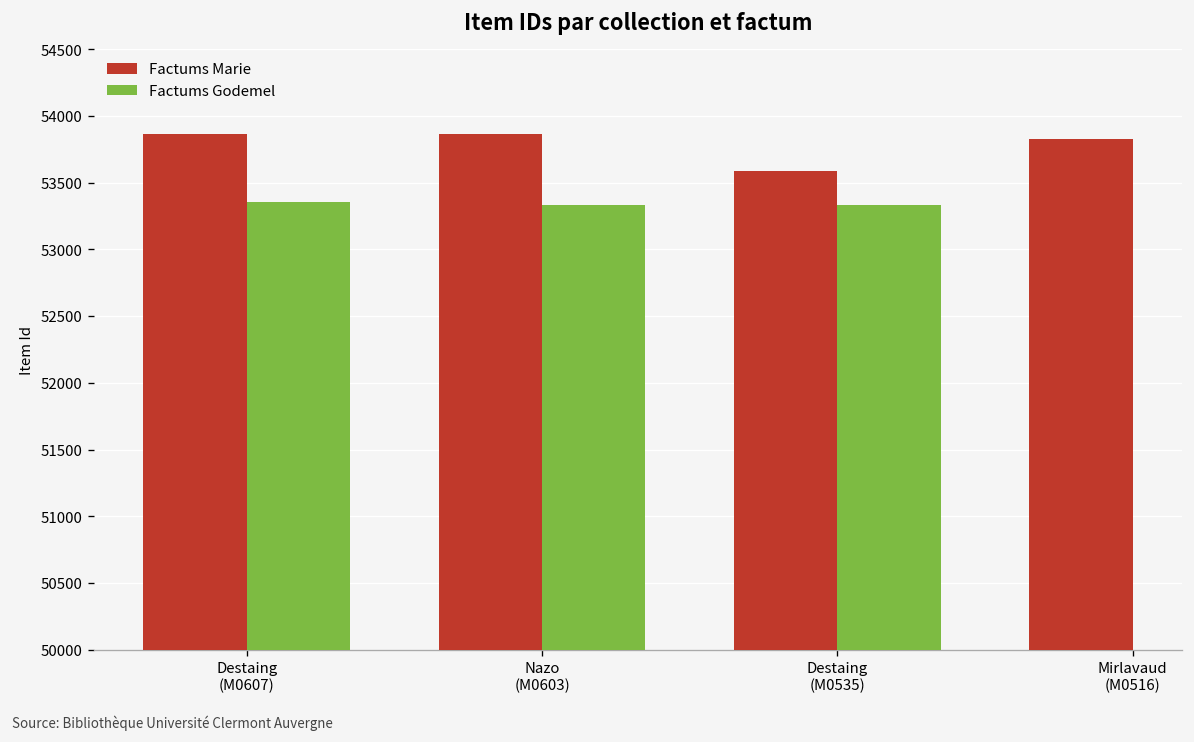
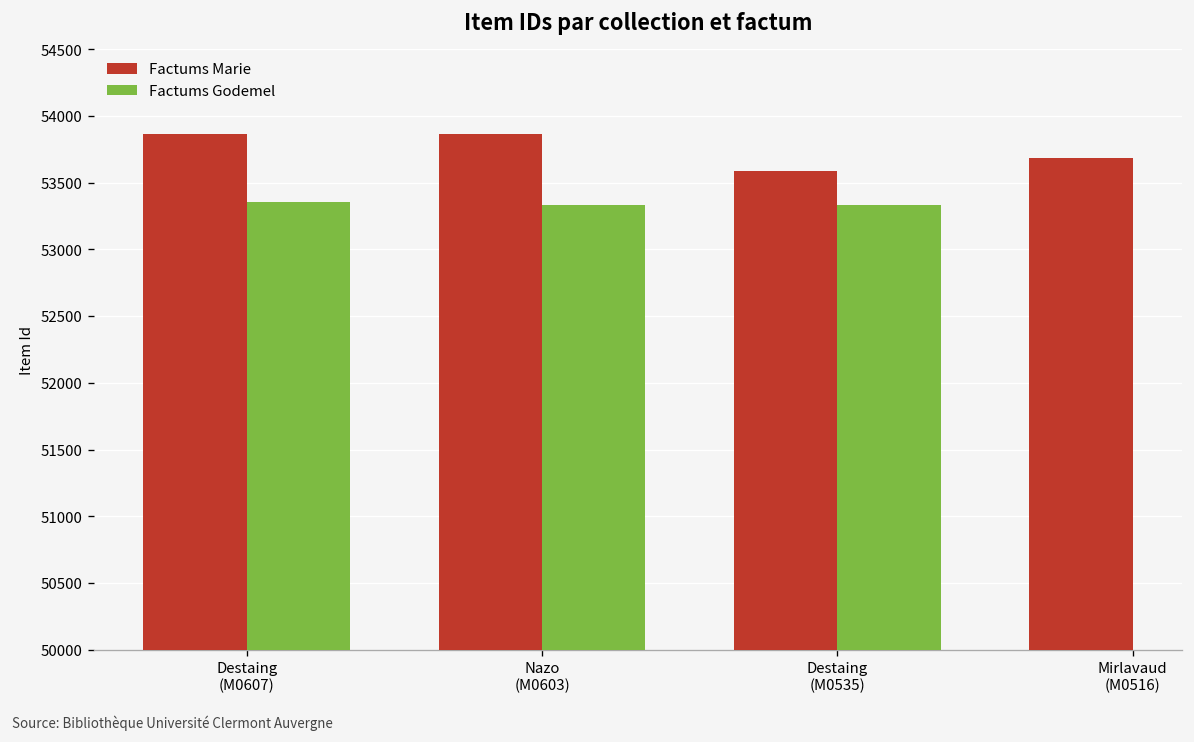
  {
    "Factums Marie": {
      "Destaing (M0607)": 53870,
      "Nazo (M0603)": 53860,
      "Destaing (M0535)": 53580,
-     "Mirlavaud (M0516)": 53830
+     "Mirlavaud (M0516)": 53680
    }
  }
